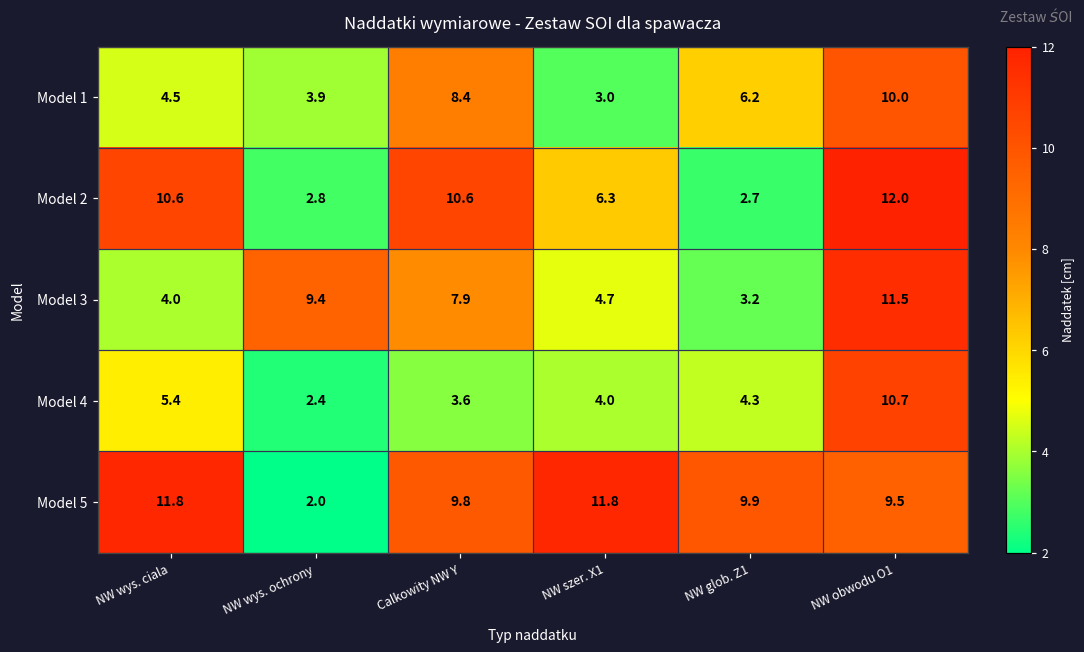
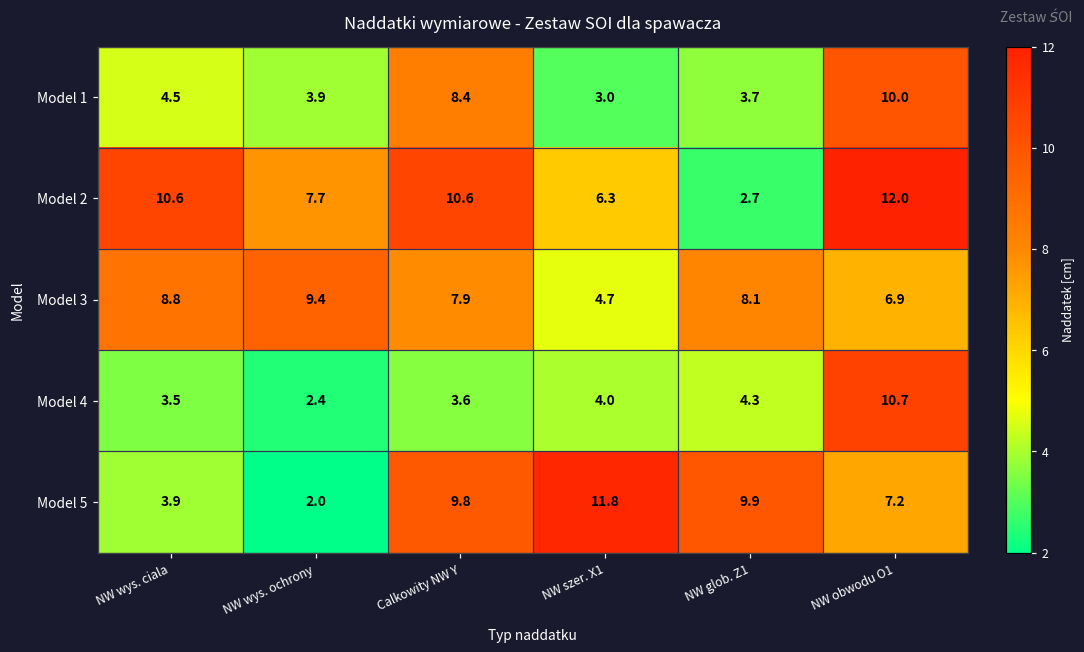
  {
    "Model 1": {
      "NW wys. ciala": 4.5,
      "NW wys. ochrony": 3.9,
      "Calkowity NW Y": 8.4,
      "NW szer. X1": 3.0,
-     "NW glob. Z1": 6.2,
+     "NW glob. Z1": 3.7,
      "NW obwodu O1": 10.0
    },
    "Model 2": {
      "NW wys. ciala": 10.6,
-     "NW wys. ochrony": 2.8,
+     "NW wys. ochrony": 7.7,
      "Calkowity NW Y": 10.6,
      "NW szer. X1": 6.3,
      "NW glob. Z1": 2.7,
      "NW obwodu O1": 12.0
    },
    "Model 3": {
-     "NW wys. ciala": 4.0,
+     "NW wys. ciala": 8.8,
      "NW wys. ochrony": 9.4,
      "Calkowity NW Y": 7.9,
      "NW szer. X1": 4.7,
-     "NW glob. Z1": 3.2,
-     "NW obwodu O1": 11.5
+     "NW glob. Z1": 8.1,
+     "NW obwodu O1": 6.9
    },
    "Model 4": {
-     "NW wys. ciala": 5.4,
+     "NW wys. ciala": 3.5,
      "NW wys. ochrony": 2.4,
      "Calkowity NW Y": 3.6,
      "NW szer. X1": 4.0,
      "NW glob. Z1": 4.3,
      "NW obwodu O1": 10.7
    },
    "Model 5": {
-     "NW wys. ciala": 11.8,
+     "NW wys. ciala": 3.9,
      "NW wys. ochrony": 2.0,
      "Calkowity NW Y": 9.8,
      "NW szer. X1": 11.8,
      "NW glob. Z1": 9.9,
-     "NW obwodu O1": 9.5
+     "NW obwodu O1": 7.2
    }
  }
